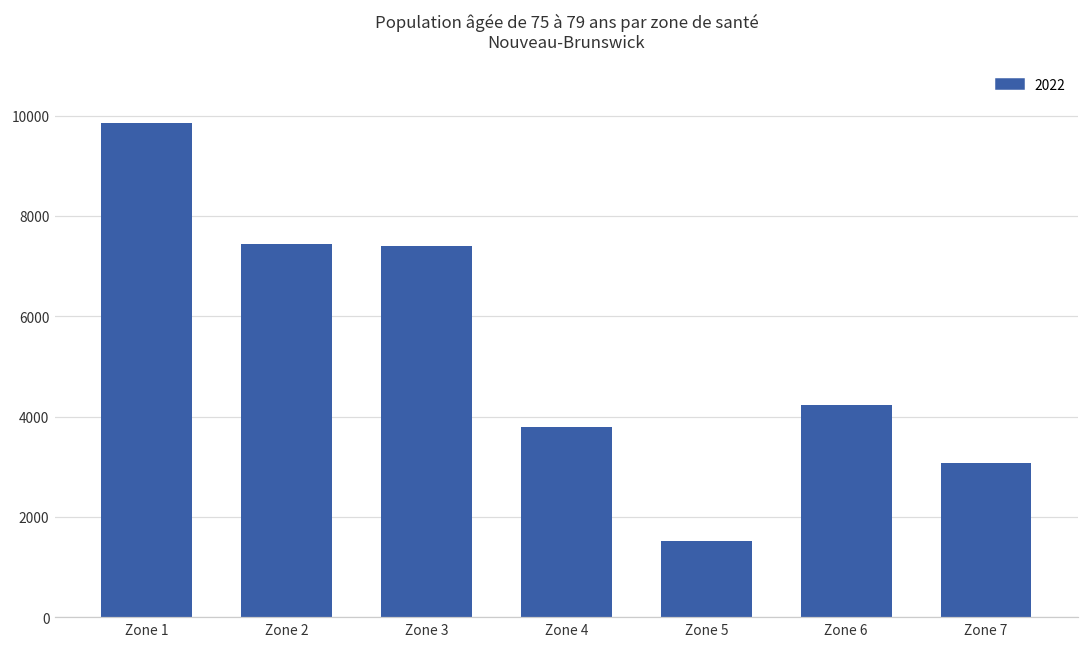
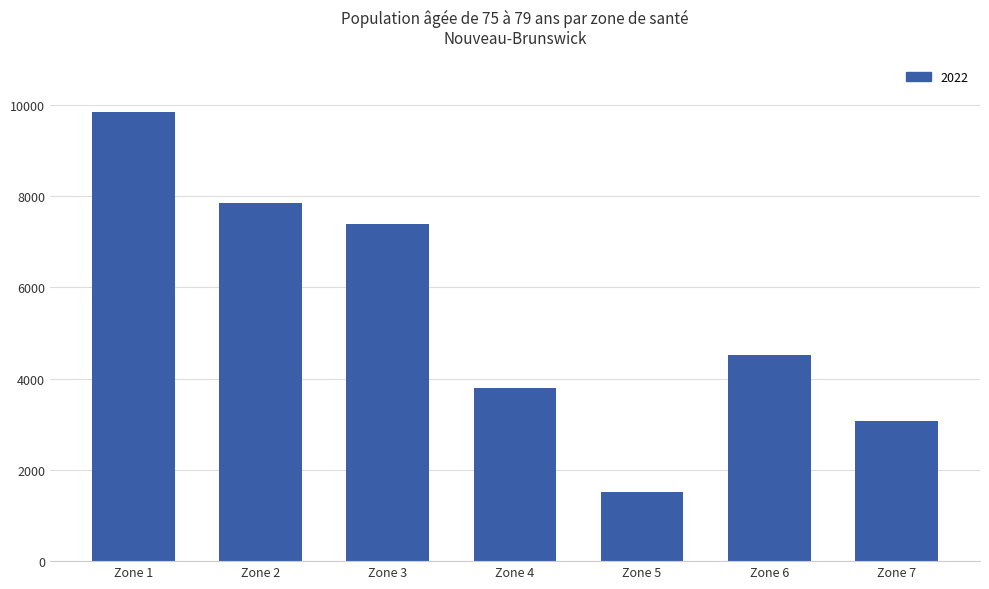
  {
    "Zone 1": 9900,
-   "Zone 2": 7400,
+   "Zone 2": 7900,
    "Zone 3": 7400,
    "Zone 4": 3800,
    "Zone 5": 1500,
-   "Zone 6": 4200,
+   "Zone 6": 4500,
    "Zone 7": 3100
  }
